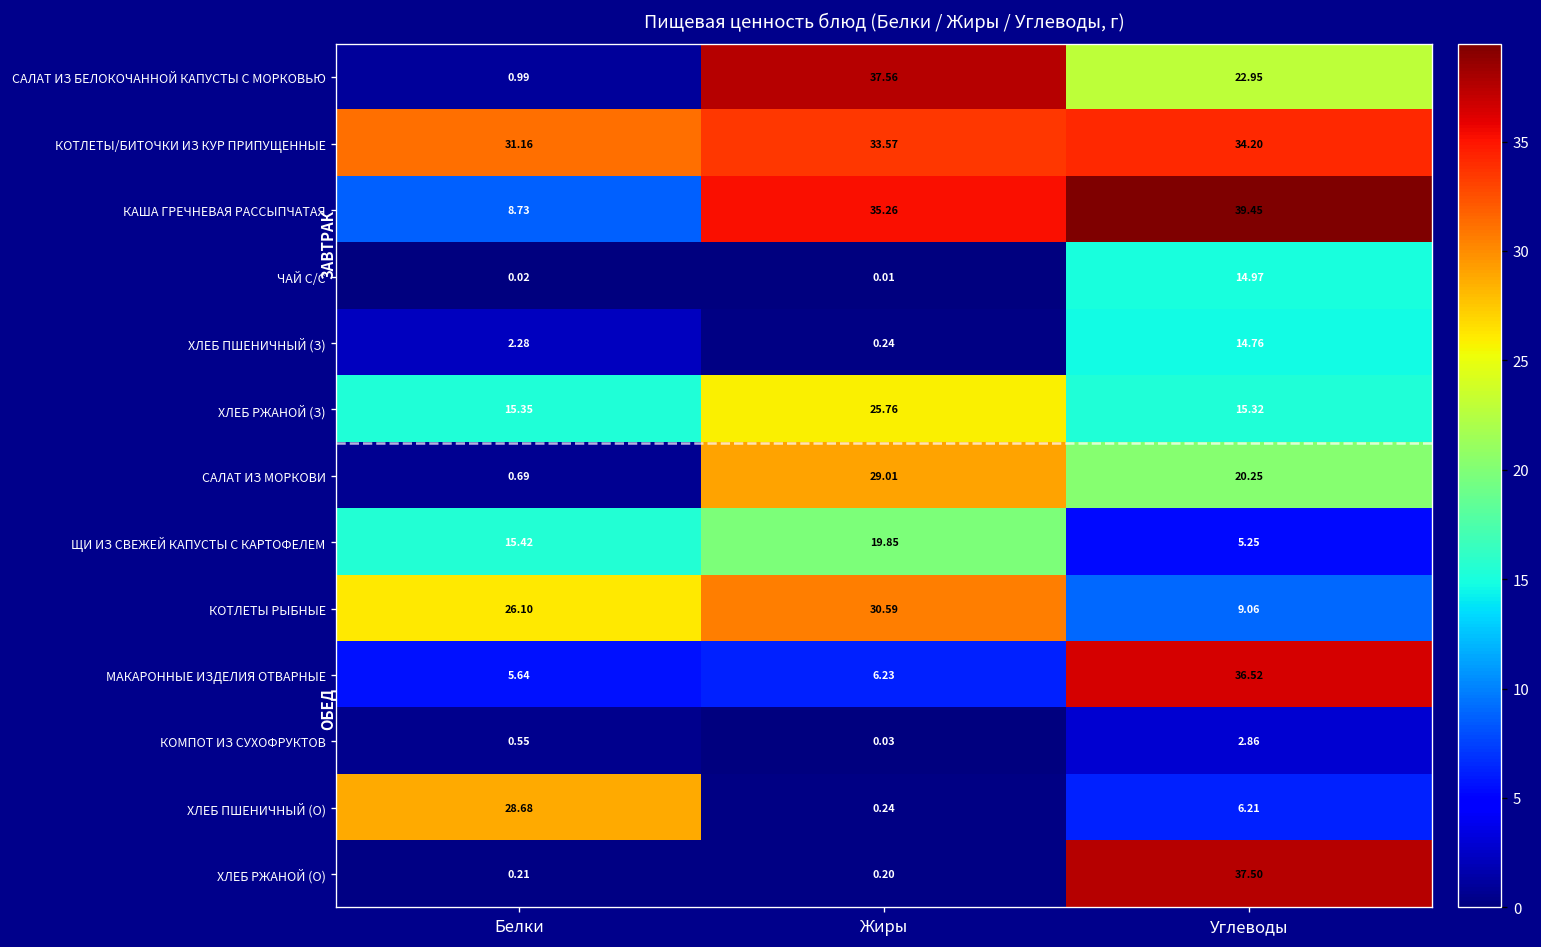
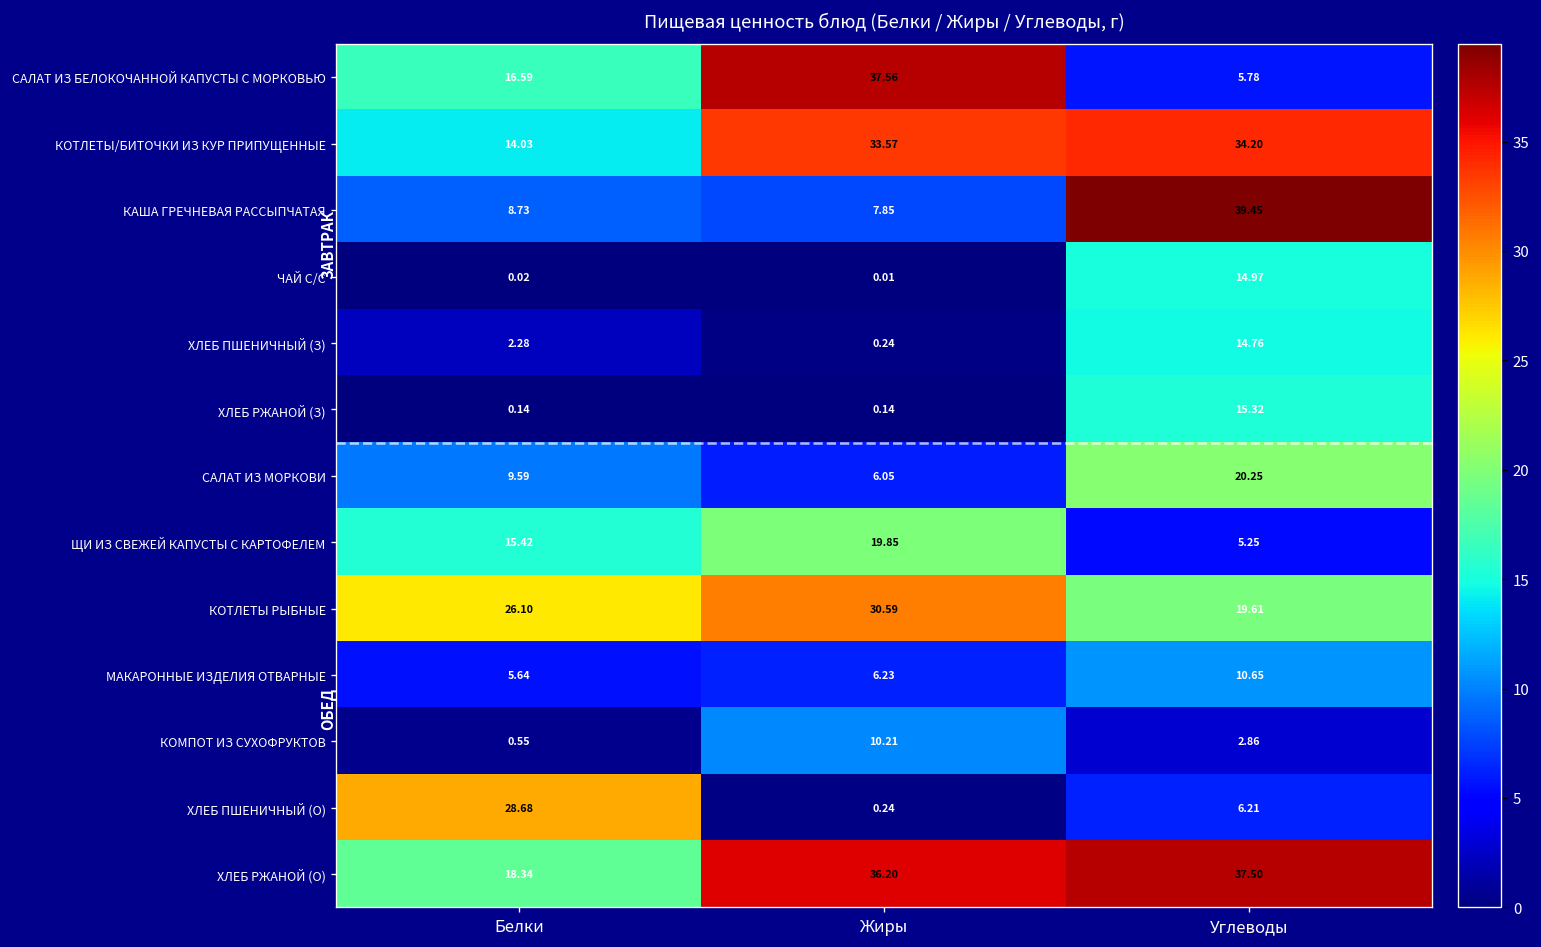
  {
    "САЛАТ ИЗ БЕЛОКОЧАННОЙ КАПУСТЫ С МОРКОВЬЮ": {
-     "Белки": 0.99,
+     "Белки": 16.59,
      "Жиры": 37.56,
-     "Углеводы": 22.95
+     "Углеводы": 5.78
    },
    "КОТЛЕТЫ/БИТОЧКИ ИЗ КУР ПРИПУЩЕННЫЕ": {
-     "Белки": 31.16,
+     "Белки": 14.03,
      "Жиры": 33.57,
      "Углеводы": 34.20
    },
    "КАША ГРЕЧНЕВАЯ РАССЫПЧАТАЯ": {
      "Белки": 8.73,
-     "Жиры": 35.26,
+     "Жиры": 7.85,
      "Углеводы": 39.45
    },
    "ЧАЙ С/С": {
      "Белки": 0.02,
      "Жиры": 0.01,
      "Углеводы": 14.97
    },
    "ХЛЕБ ПШЕНИЧНЫЙ (З)": {
      "Белки": 2.28,
      "Жиры": 0.24,
      "Углеводы": 14.76
    },
    "ХЛЕБ РЖАНОЙ (З)": {
-     "Белки": 15.35,
-     "Жиры": 25.76,
+     "Белки": 0.14,
+     "Жиры": 0.14,
      "Углеводы": 15.32
    },
    "САЛАТ ИЗ МОРКОВИ": {
-     "Белки": 0.69,
-     "Жиры": 29.01,
+     "Белки": 9.59,
+     "Жиры": 6.05,
      "Углеводы": 20.25
    },
    "ЩИ ИЗ СВЕЖЕЙ КАПУСТЫ С КАРТОФЕЛЕМ": {
      "Белки": 15.42,
      "Жиры": 19.85,
      "Углеводы": 5.25
    },
    "КОТЛЕТЫ РЫБНЫЕ": {
      "Белки": 26.10,
      "Жиры": 30.59,
-     "Углеводы": 9.06
+     "Углеводы": 19.61
    },
    "МАКАРОННЫЕ ИЗДЕЛИЯ ОТВАРНЫЕ": {
      "Белки": 5.64,
      "Жиры": 6.23,
-     "Углеводы": 36.52
+     "Углеводы": 10.65
    },
    "КОМПОТ ИЗ СУХОФРУКТОВ": {
      "Белки": 0.55,
-     "Жиры": 0.03,
+     "Жиры": 10.21,
      "Углеводы": 2.86
    },
    "ХЛЕБ ПШЕНИЧНЫЙ (О)": {
      "Белки": 28.68,
      "Жиры": 0.24,
      "Углеводы": 6.21
    },
    "ХЛЕБ РЖАНОЙ (О)": {
-     "Белки": 0.21,
-     "Жиры": 0.20,
+     "Белки": 18.34,
+     "Жиры": 36.20,
      "Углеводы": 37.50
    }
  }
